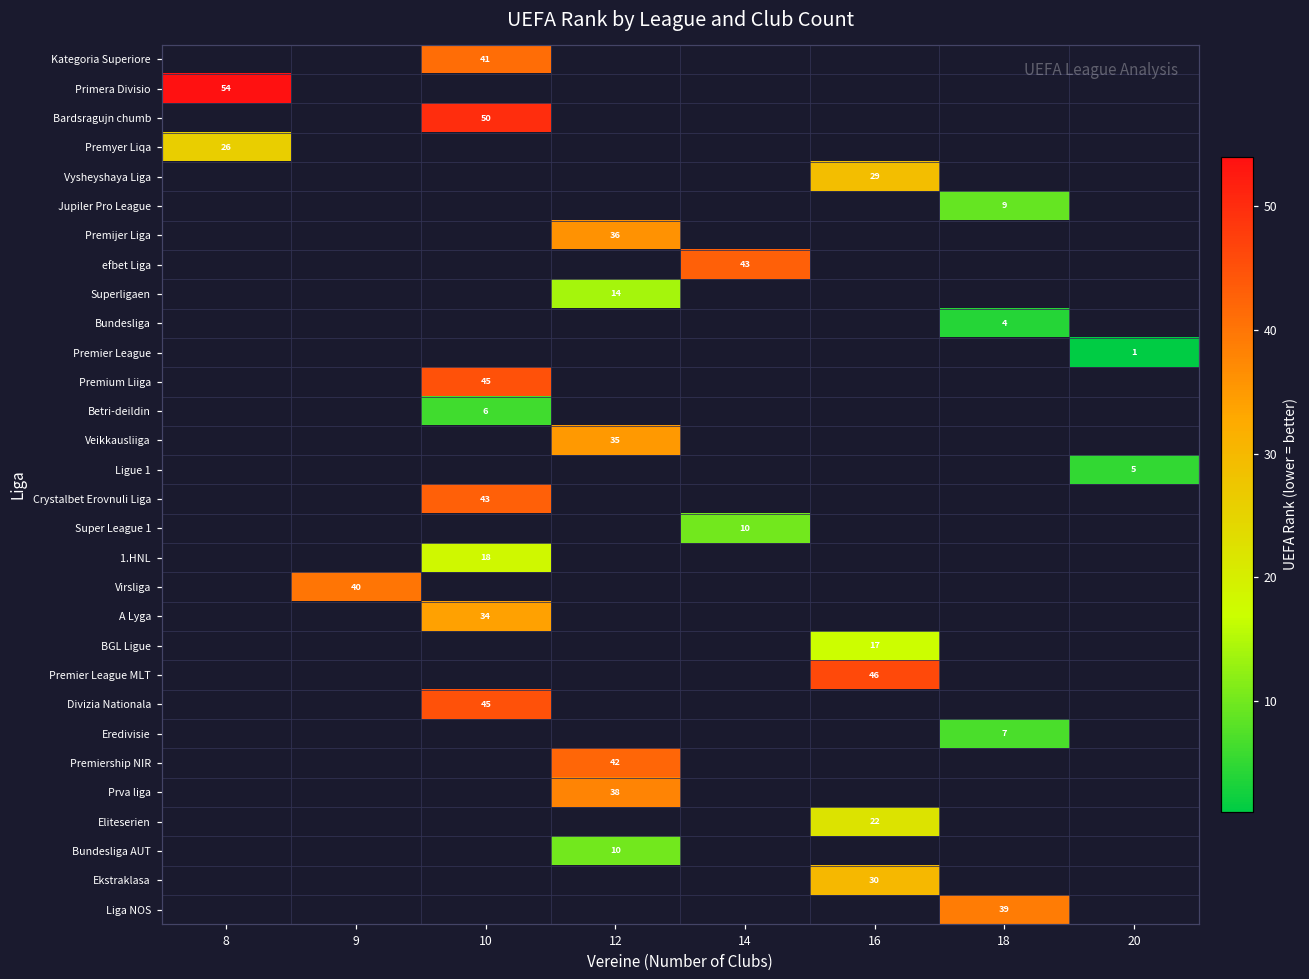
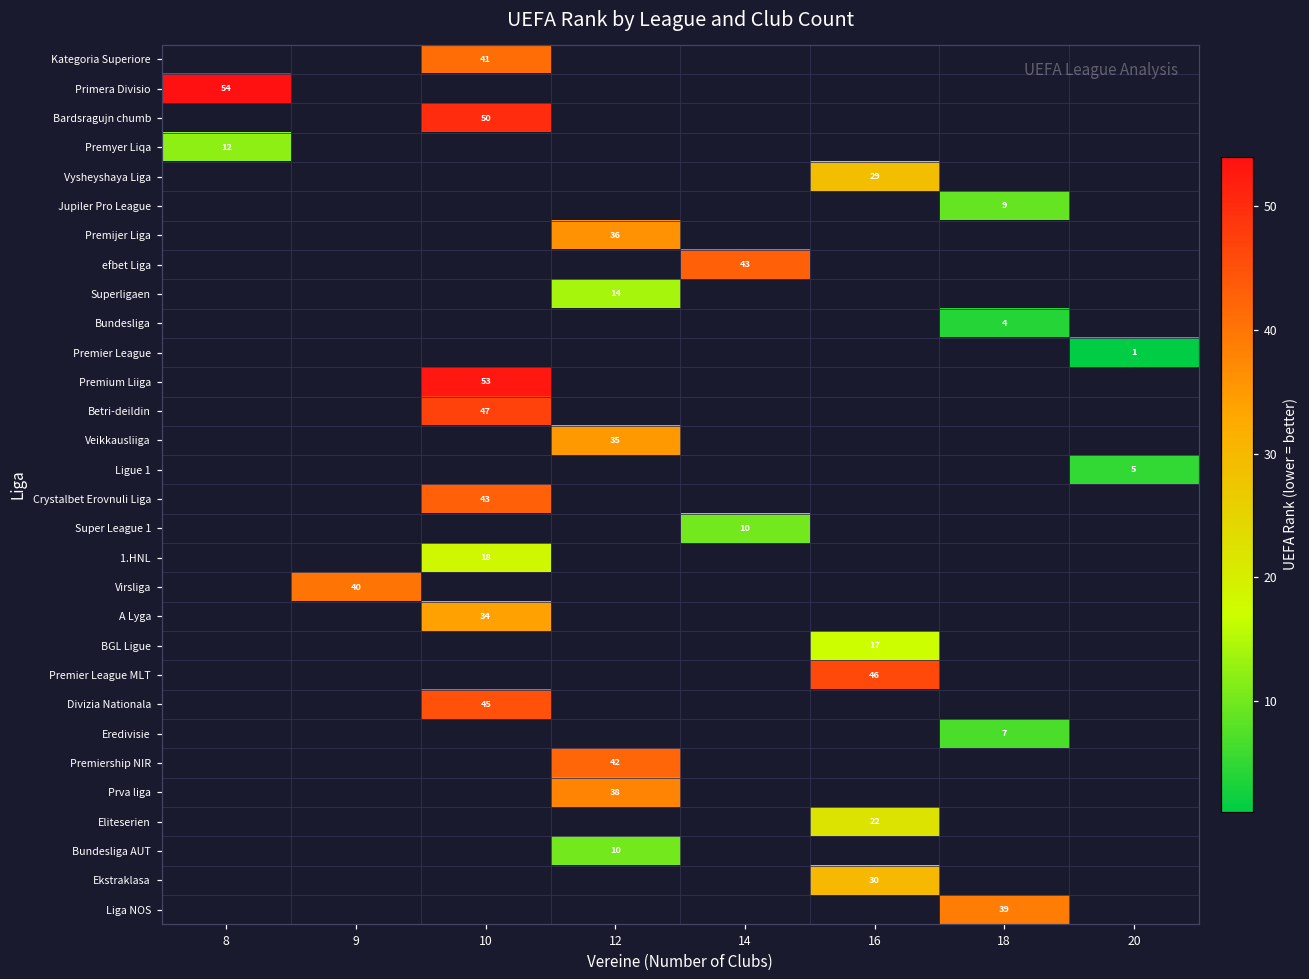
  {
    "Kategoria Superiore": {
      "10": 41
    },
    "Primera Divisio": {
      "8": 54
    },
    "Bardsragujn chumb": {
      "10": 50
    },
    "Premyer Liqa": {
-     "8": 26
+     "8": 12
    },
    "Vysheyshaya Liga": {
      "16": 29
    },
    "Jupiler Pro League": {
      "18": 9
    },
    "Premijer Liga": {
      "12": 36
    },
    "efbet Liga": {
      "14": 43
    },
    "Superligaen": {
      "12": 14
    },
    "Bundesliga": {
      "18": 4
    },
    "Premier League": {
      "20": 1
    },
    "Premium Liiga": {
-     "10": 45
+     "10": 53
    },
    "Betri-deildin": {
-     "10": 6
+     "10": 47
    },
    "Veikkausliiga": {
      "12": 35
    },
    "Ligue 1": {
      "20": 5
    },
    "Crystalbet Erovnuli Liga": {
      "10": 43
    },
    "Super League 1": {
      "14": 10
    },
    "1.HNL": {
      "10": 18
    },
    "Virsliga": {
      "9": 40
    },
    "A Lyga": {
      "10": 34
    },
    "BGL Ligue": {
      "16": 17
    },
    "Premier League MLT": {
      "16": 46
    },
    "Divizia Nationala": {
      "10": 45
    },
    "Eredivisie": {
      "18": 7
    },
    "Premiership NIR": {
      "12": 42
    },
    "Prva liga": {
      "12": 38
    },
    "Eliteserien": {
      "16": 22
    },
    "Bundesliga AUT": {
      "12": 10
    },
    "Ekstraklasa": {
      "16": 30
    },
    "Liga NOS": {
      "18": 39
    }
  }
